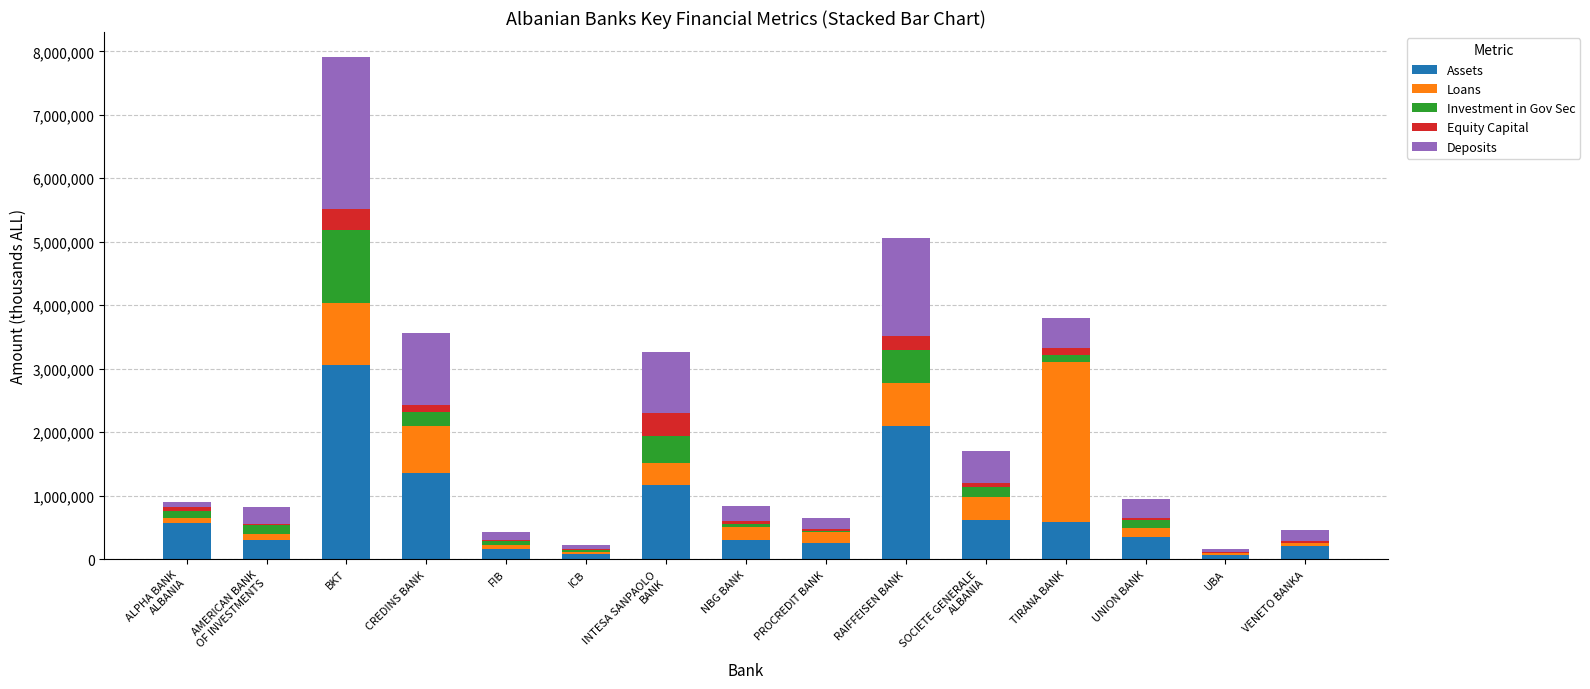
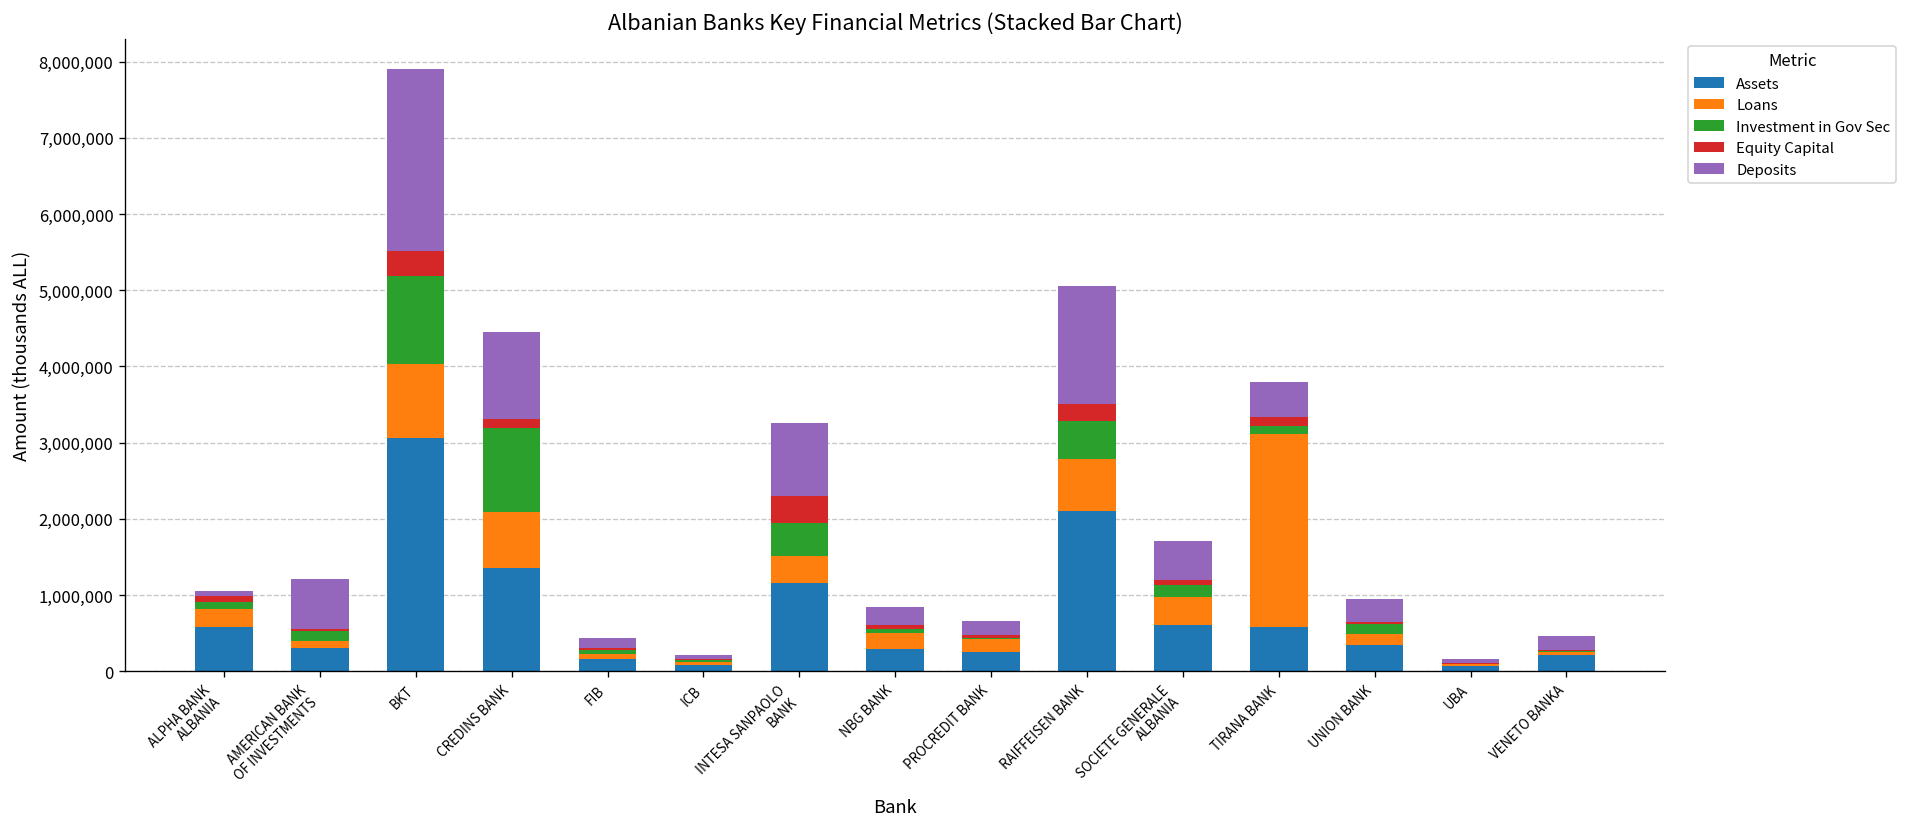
  {
    "Assets": {
      "ALPHA BANK ALBANIA": "600,000",
      "AMERICAN BANK OF INVESTMENTS": "300,000",
      "BKT": "3,100,000",
      "CREDINS BANK": "1,400,000",
      "FIB": "200,000",
      "ICB": "100,000",
      "INTESA SANPAOLO BANK": "1,200,000",
      "NBG BANK": "300,000",
      "PROCREDIT BANK": "300,000",
      "RAIFFEISEN BANK": "2,100,000",
      "SOCIETE GENERALE ALBANIA": "600,000",
      "TIRANA BANK": "600,000",
      "UNION BANK": "300,000",
      "UBA": "100,000",
      "VENETO BANKA": "200,000"
    },
    "Loans": {
-     "ALPHA BANK ALBANIA": "100,000",
+     "ALPHA BANK ALBANIA": "200,000",
      "AMERICAN BANK OF INVESTMENTS": "100,000",
      "BKT": "1,000,000",
      "CREDINS BANK": "700,000",
      "FIB": "100,000",
      "INTESA SANPAOLO BANK": "400,000",
      "NBG BANK": "200,000",
      "PROCREDIT BANK": "200,000",
      "RAIFFEISEN BANK": "700,000",
      "SOCIETE GENERALE ALBANIA": "400,000",
      "TIRANA BANK": "2,500,000",
      "UNION BANK": "100,000",
      "VENETO BANKA": "0"
    },
    "Investment in Gov Sec": {
      "ALPHA BANK ALBANIA": "100,000",
      "AMERICAN BANK OF INVESTMENTS": "100,000",
      "BKT": "1,100,000",
-     "CREDINS BANK": "200,000",
+     "CREDINS BANK": "1,100,000",
      "FIB": "100,000",
      "INTESA SANPAOLO BANK": "400,000",
      "NBG BANK": "0",
      "RAIFFEISEN BANK": "500,000",
      "SOCIETE GENERALE ALBANIA": "200,000",
      "TIRANA BANK": "100,000",
      "UNION BANK": "100,000",
      "UBA": "0"
    },
    "Equity Capital": {
      "ALPHA BANK ALBANIA": "100,000",
      "BKT": "300,000",
      "CREDINS BANK": "100,000",
      "INTESA SANPAOLO BANK": "400,000",
      "NBG BANK": "100,000",
      "RAIFFEISEN BANK": "200,000",
      "SOCIETE GENERALE ALBANIA": "100,000",
      "TIRANA BANK": "100,000"
    },
    "Deposits": {
      "ALPHA BANK ALBANIA": "100,000",
-     "AMERICAN BANK OF INVESTMENTS": "300,000",
+     "AMERICAN BANK OF INVESTMENTS": "600,000",
      "BKT": "2,400,000",
      "CREDINS BANK": "1,100,000",
      "FIB": "100,000",
      "ICB": "100,000",
      "INTESA SANPAOLO BANK": "1,000,000",
      "NBG BANK": "200,000",
      "PROCREDIT BANK": "200,000",
      "RAIFFEISEN BANK": "1,500,000",
      "SOCIETE GENERALE ALBANIA": "500,000",
      "TIRANA BANK": "500,000",
      "UNION BANK": "300,000",
      "UBA": "100,000",
      "VENETO BANKA": "200,000"
    }
  }
